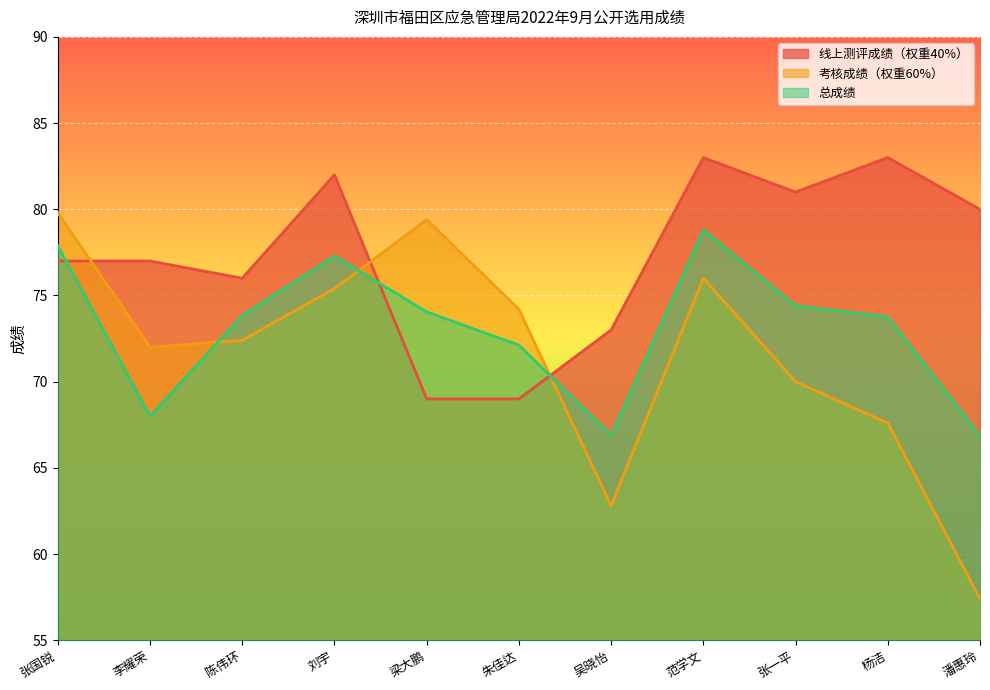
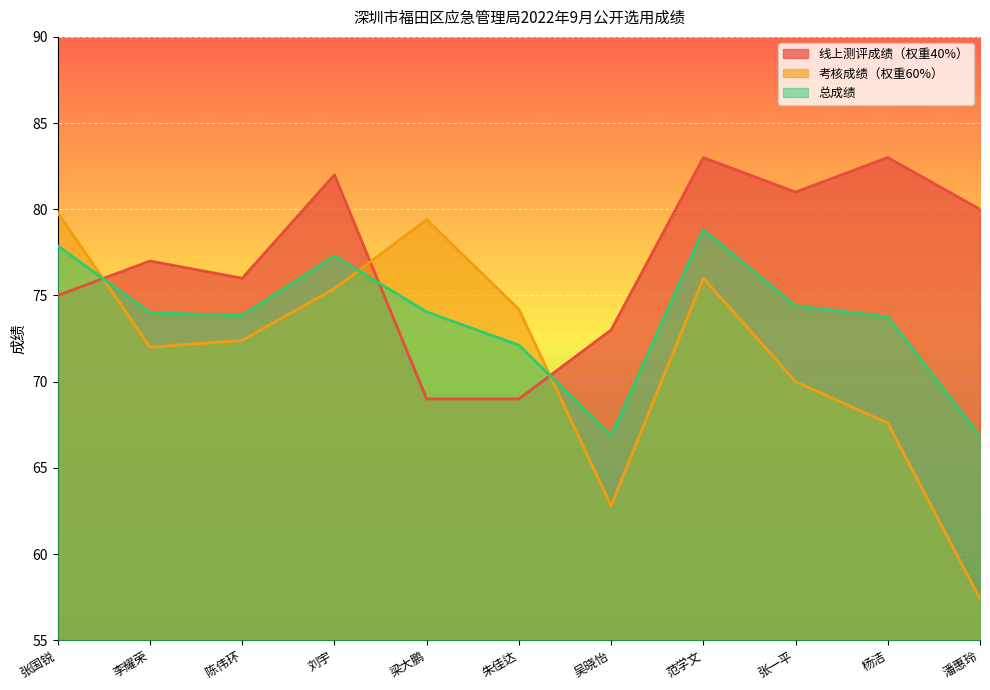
  {
    "线上测评成绩（权重40%）": {
-     "张国锐": 77,
+     "张国锐": 75,
      "李耀荣": 77,
      "陈伟环": 76,
      "刘宇": 82,
      "梁大鹏": 69,
      "朱佳达": 69,
      "吴晓怡": 73,
      "范学文": 83,
      "张一平": 81,
      "杨洁": 83,
      "潘惠玲": 80
    },
    "考核成绩（权重60%）": {
      "张国锐": 79.8,
      "李耀荣": 72,
      "陈伟环": 72.4,
      "刘宇": 75.4,
      "梁大鹏": 79.4,
      "朱佳达": 74.2,
      "吴晓怡": 62.8,
      "范学文": 76,
      "张一平": 70,
      "杨洁": 67.6,
      "潘惠玲": 57.4
    },
    "总成绩": {
      "张国锐": 78,
-     "李耀荣": 68,
+     "李耀荣": 74,
      "陈伟环": 73.8,
      "刘宇": 77.3,
      "梁大鹏": 74,
      "朱佳达": 72,
      "吴晓怡": 67,
      "范学文": 78.8,
      "张一平": 74.4,
      "杨洁": 73.8,
      "潘惠玲": 66.8
    }
  }
